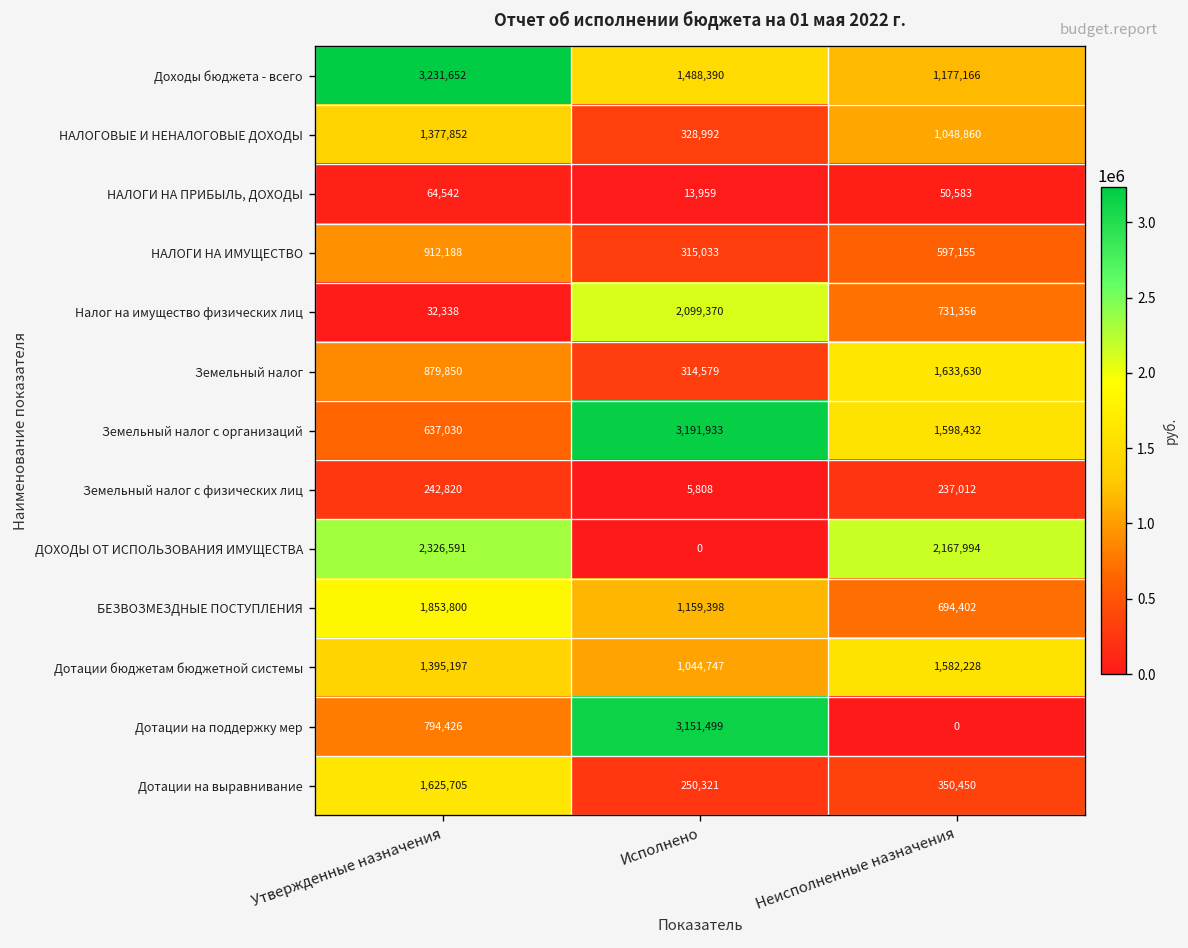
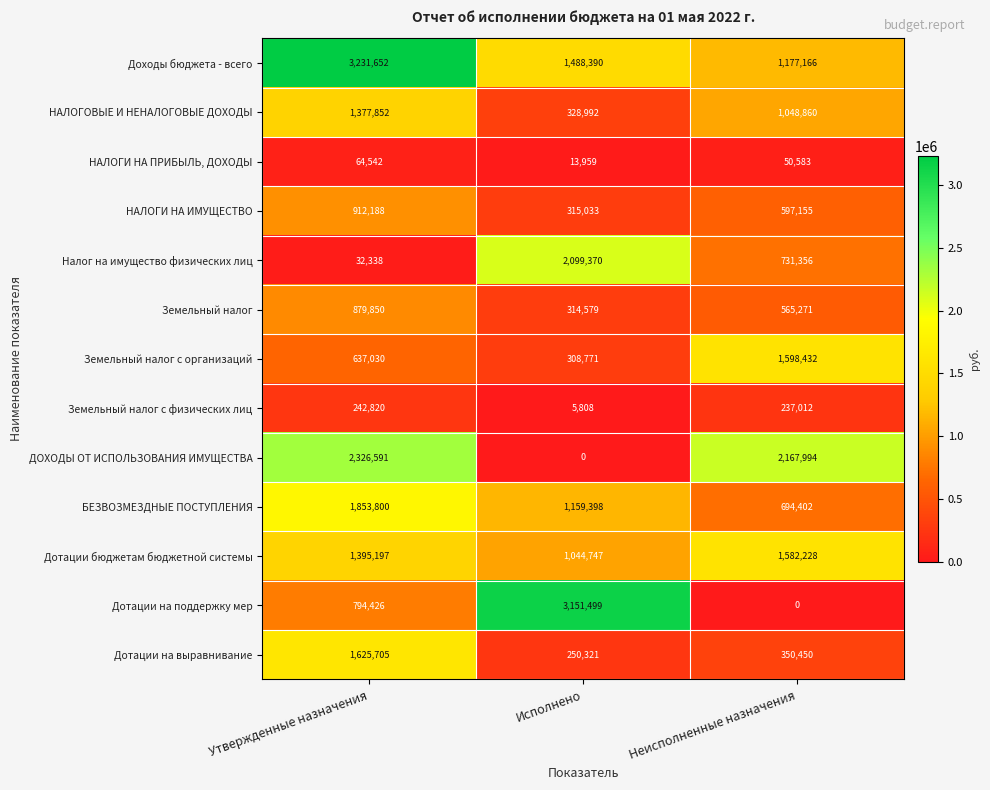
  {
    "Доходы бюджета - всего": {
      "Утвержденные назначения": "3,231,652",
      "Исполнено": "1,488,390",
      "Неисполненные назначения": "1,177,166"
    },
    "НАЛОГОВЫЕ И НЕНАЛОГОВЫЕ ДОХОДЫ": {
      "Утвержденные назначения": "1,377,852",
      "Исполнено": "328,992",
      "Неисполненные назначения": "1,048,860"
    },
    "НАЛОГИ НА ПРИБЫЛЬ, ДОХОДЫ": {
      "Утвержденные назначения": "64,542",
      "Исполнено": "13,959",
      "Неисполненные назначения": "50,583"
    },
    "НАЛОГИ НА ИМУЩЕСТВО": {
      "Утвержденные назначения": "912,188",
      "Исполнено": "315,033",
      "Неисполненные назначения": "597,155"
    },
    "Налог на имущество физических лиц": {
      "Утвержденные назначения": "32,338",
      "Исполнено": "2,099,370",
      "Неисполненные назначения": "731,356"
    },
    "Земельный налог": {
      "Утвержденные назначения": "879,850",
      "Исполнено": "314,579",
-     "Неисполненные назначения": "1,633,630"
+     "Неисполненные назначения": "565,271"
    },
    "Земельный налог с организаций": {
      "Утвержденные назначения": "637,030",
-     "Исполнено": "3,191,933",
+     "Исполнено": "308,771",
      "Неисполненные назначения": "1,598,432"
    },
    "Земельный налог с физических лиц": {
      "Утвержденные назначения": "242,820",
      "Исполнено": "5,808",
      "Неисполненные назначения": "237,012"
    },
    "ДОХОДЫ ОТ ИСПОЛЬЗОВАНИЯ ИМУЩЕСТВА": {
      "Утвержденные назначения": "2,326,591",
      "Исполнено": "0",
      "Неисполненные назначения": "2,167,994"
    },
    "БЕЗВОЗМЕЗДНЫЕ ПОСТУПЛЕНИЯ": {
      "Утвержденные назначения": "1,853,800",
      "Исполнено": "1,159,398",
      "Неисполненные назначения": "694,402"
    },
    "Дотации бюджетам бюджетной системы": {
      "Утвержденные назначения": "1,395,197",
      "Исполнено": "1,044,747",
      "Неисполненные назначения": "1,582,228"
    },
    "Дотации на поддержку мер": {
      "Утвержденные назначения": "794,426",
      "Исполнено": "3,151,499",
      "Неисполненные назначения": "0"
    },
    "Дотации на выравнивание": {
      "Утвержденные назначения": "1,625,705",
      "Исполнено": "250,321",
      "Неисполненные назначения": "350,450"
    }
  }
